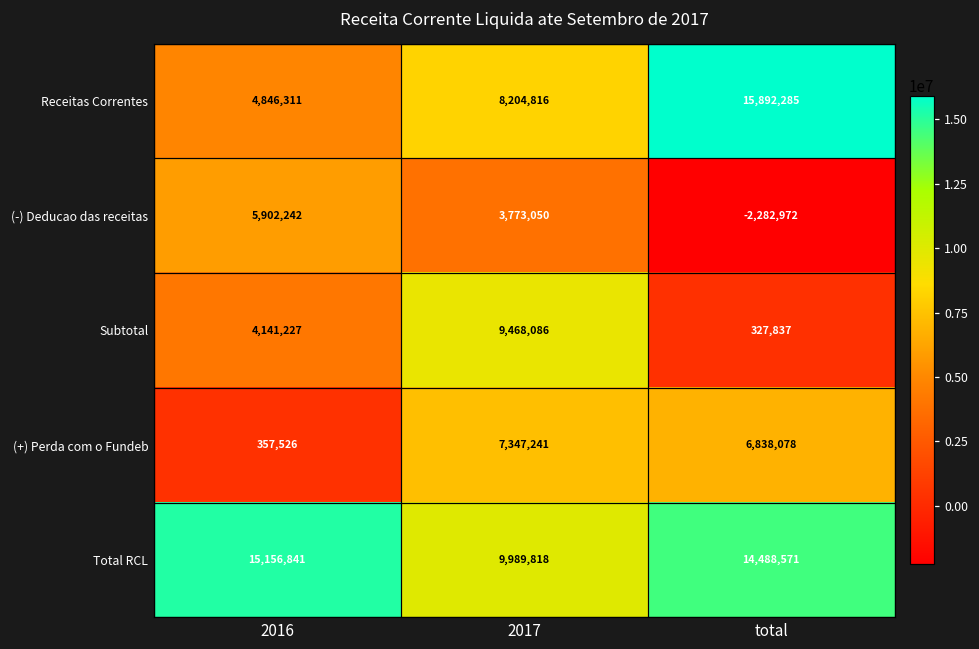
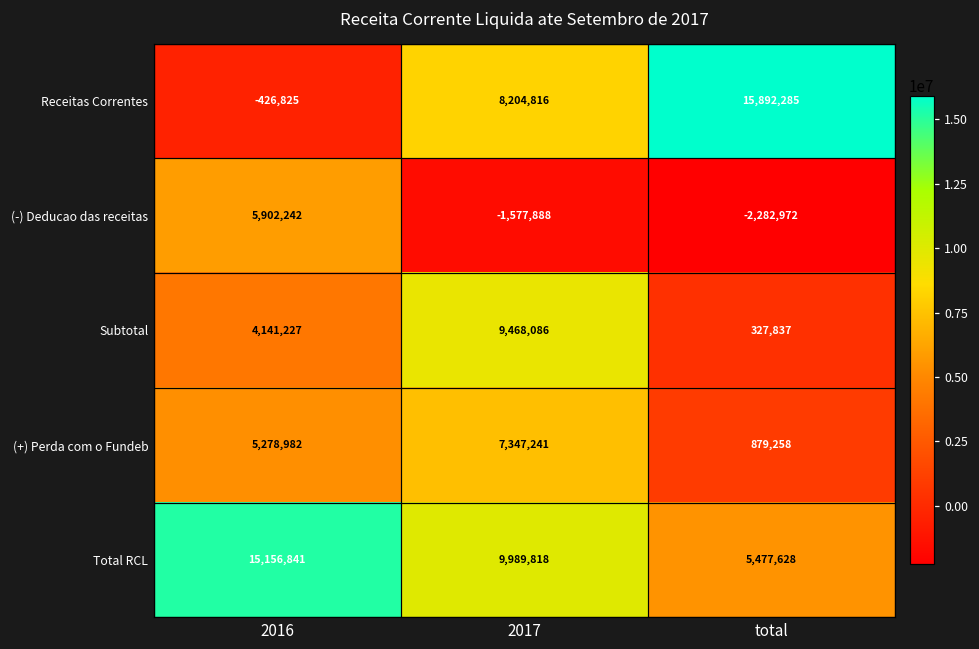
  {
    "Receitas Correntes": {
-     "2016": "4,846,311",
+     "2016": "-426,825",
      "2017": "8,204,816",
      "total": "15,892,285"
    },
    "(-) Deducao das receitas": {
      "2016": "5,902,242",
-     "2017": "3,773,050",
+     "2017": "-1,577,888",
      "total": "-2,282,972"
    },
    "Subtotal": {
      "2016": "4,141,227",
      "2017": "9,468,086",
      "total": "327,837"
    },
    "(+) Perda com o Fundeb": {
-     "2016": "357,526",
+     "2016": "5,278,982",
      "2017": "7,347,241",
-     "total": "6,838,078"
+     "total": "879,258"
    },
    "Total RCL": {
      "2016": "15,156,841",
      "2017": "9,989,818",
-     "total": "14,488,571"
+     "total": "5,477,628"
    }
  }
